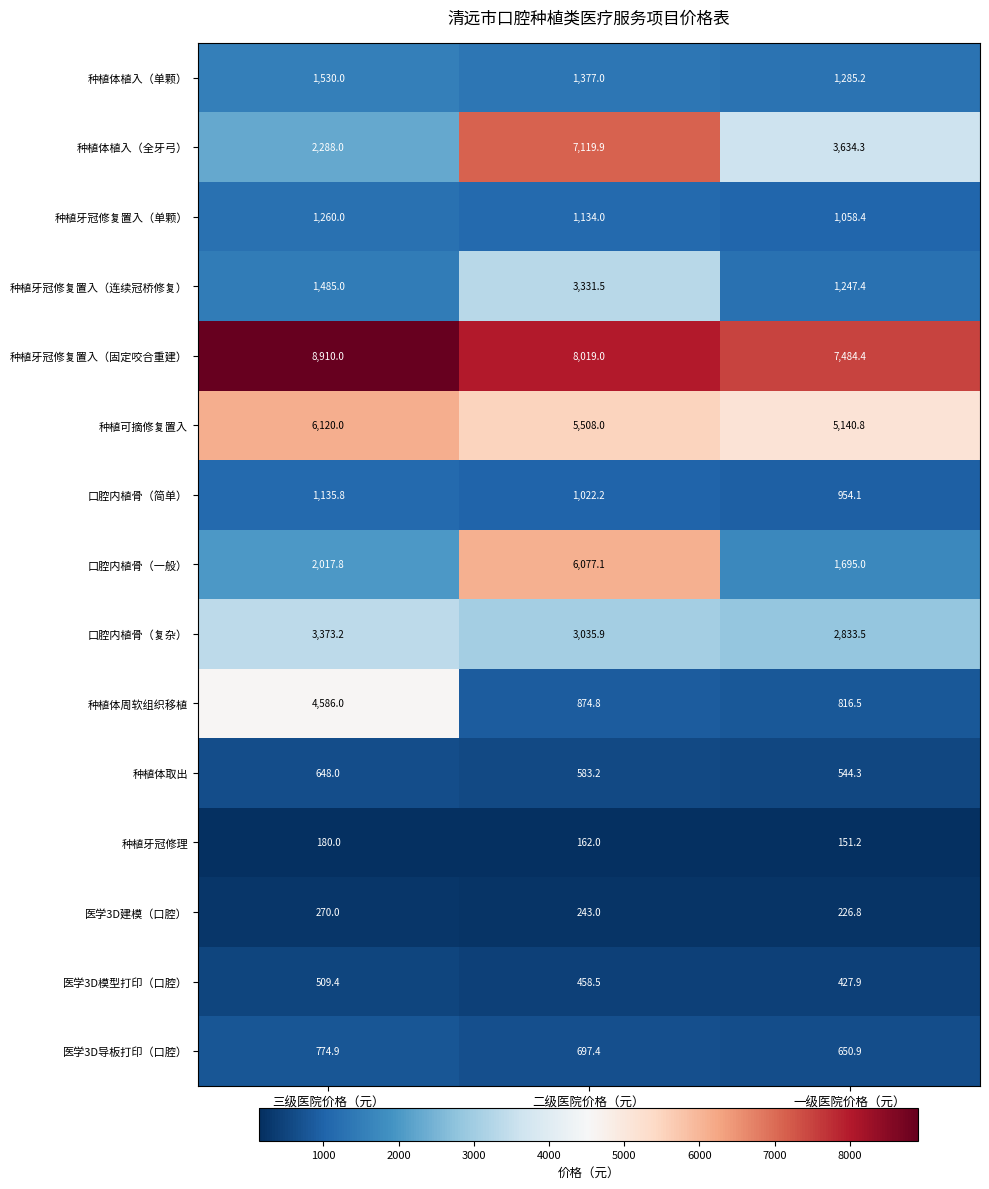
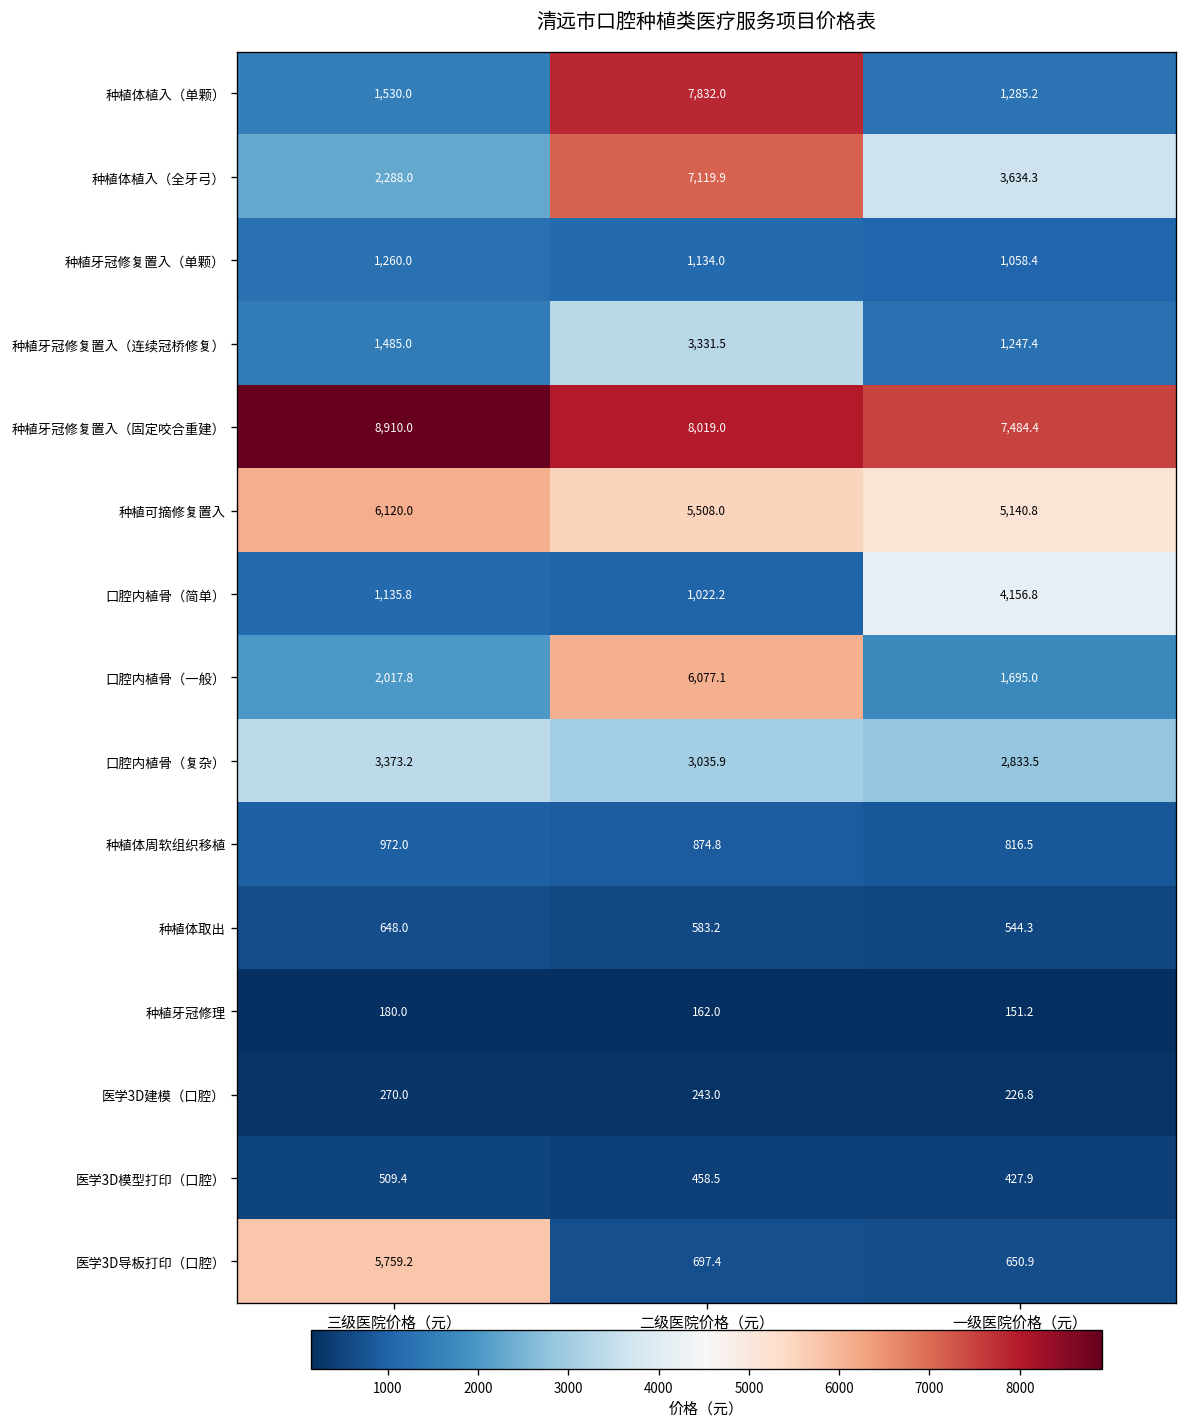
  {
    "种植体植入（单颗）": {
      "三级医院价格（元）": "1,530.0",
-     "二级医院价格（元）": "1,377.0",
+     "二级医院价格（元）": "7,832.0",
      "一级医院价格（元）": "1,285.2"
    },
    "种植体植入（全牙弓）": {
      "三级医院价格（元）": "2,288.0",
      "二级医院价格（元）": "7,119.9",
      "一级医院价格（元）": "3,634.3"
    },
    "种植牙冠修复置入（单颗）": {
      "三级医院价格（元）": "1,260.0",
      "二级医院价格（元）": "1,134.0",
      "一级医院价格（元）": "1,058.4"
    },
    "种植牙冠修复置入（连续冠桥修复）": {
      "三级医院价格（元）": "1,485.0",
      "二级医院价格（元）": "3,331.5",
      "一级医院价格（元）": "1,247.4"
    },
    "种植牙冠修复置入（固定咬合重建）": {
      "三级医院价格（元）": "8,910.0",
      "二级医院价格（元）": "8,019.0",
      "一级医院价格（元）": "7,484.4"
    },
    "种植可摘修复置入": {
      "三级医院价格（元）": "6,120.0",
      "二级医院价格（元）": "5,508.0",
      "一级医院价格（元）": "5,140.8"
    },
    "口腔内植骨（简单）": {
      "三级医院价格（元）": "1,135.8",
      "二级医院价格（元）": "1,022.2",
-     "一级医院价格（元）": "954.1"
+     "一级医院价格（元）": "4,156.8"
    },
    "口腔内植骨（一般）": {
      "三级医院价格（元）": "2,017.8",
      "二级医院价格（元）": "6,077.1",
      "一级医院价格（元）": "1,695.0"
    },
    "口腔内植骨（复杂）": {
      "三级医院价格（元）": "3,373.2",
      "二级医院价格（元）": "3,035.9",
      "一级医院价格（元）": "2,833.5"
    },
    "种植体周软组织移植": {
-     "三级医院价格（元）": "4,586.0",
+     "三级医院价格（元）": "972.0",
      "二级医院价格（元）": "874.8",
      "一级医院价格（元）": "816.5"
    },
    "种植体取出": {
      "三级医院价格（元）": "648.0",
      "二级医院价格（元）": "583.2",
      "一级医院价格（元）": "544.3"
    },
    "种植牙冠修理": {
      "三级医院价格（元）": "180.0",
      "二级医院价格（元）": "162.0",
      "一级医院价格（元）": "151.2"
    },
    "医学3D建模（口腔）": {
      "三级医院价格（元）": "270.0",
      "二级医院价格（元）": "243.0",
      "一级医院价格（元）": "226.8"
    },
    "医学3D模型打印（口腔）": {
      "三级医院价格（元）": "509.4",
      "二级医院价格（元）": "458.5",
      "一级医院价格（元）": "427.9"
    },
    "医学3D导板打印（口腔）": {
-     "三级医院价格（元）": "774.9",
+     "三级医院价格（元）": "5,759.2",
      "二级医院价格（元）": "697.4",
      "一级医院价格（元）": "650.9"
    }
  }
